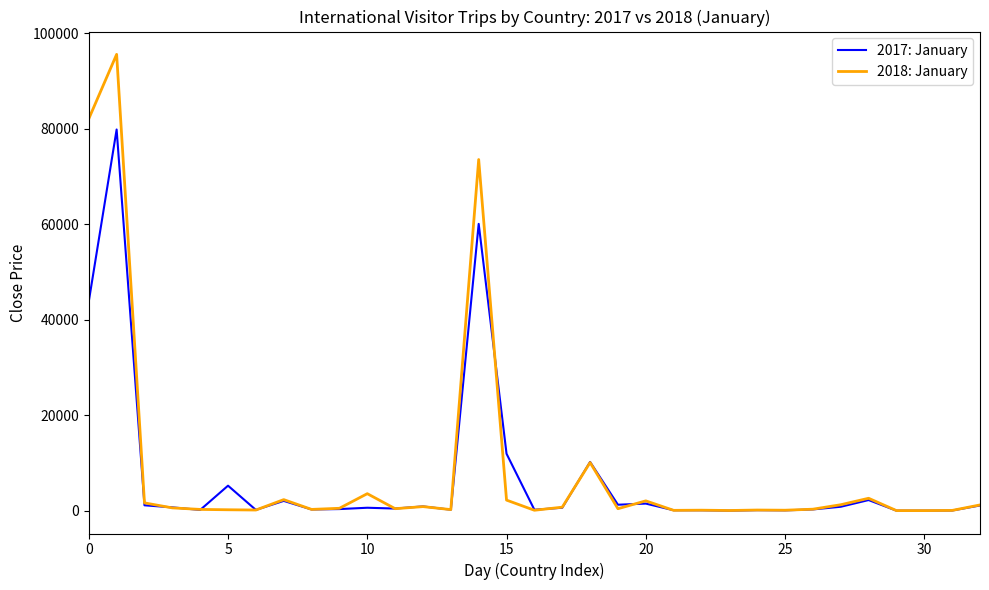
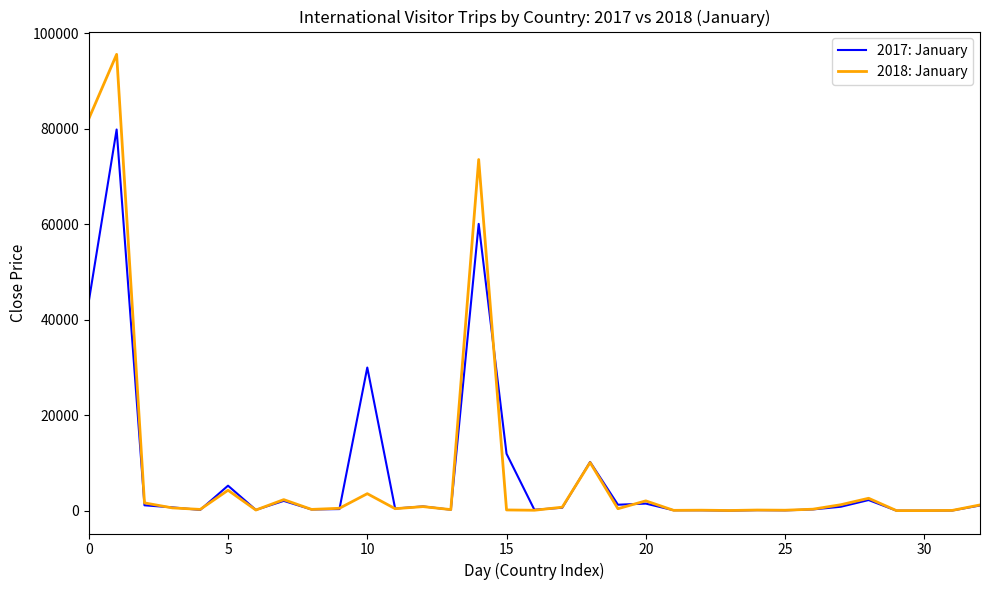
  {
    "2017: January": {
      "0": 44000,
      "5": 5000,
-     "10": 1000,
+     "10": 30000,
      "15": 12000,
      "20": 1000
    },
    "2018: January": {
      "0": 82000,
-     "5": 0,
+     "5": 4000,
      "10": 4000,
-     "15": 2000,
+     "15": 0,
      "20": 2000
    }
  }
